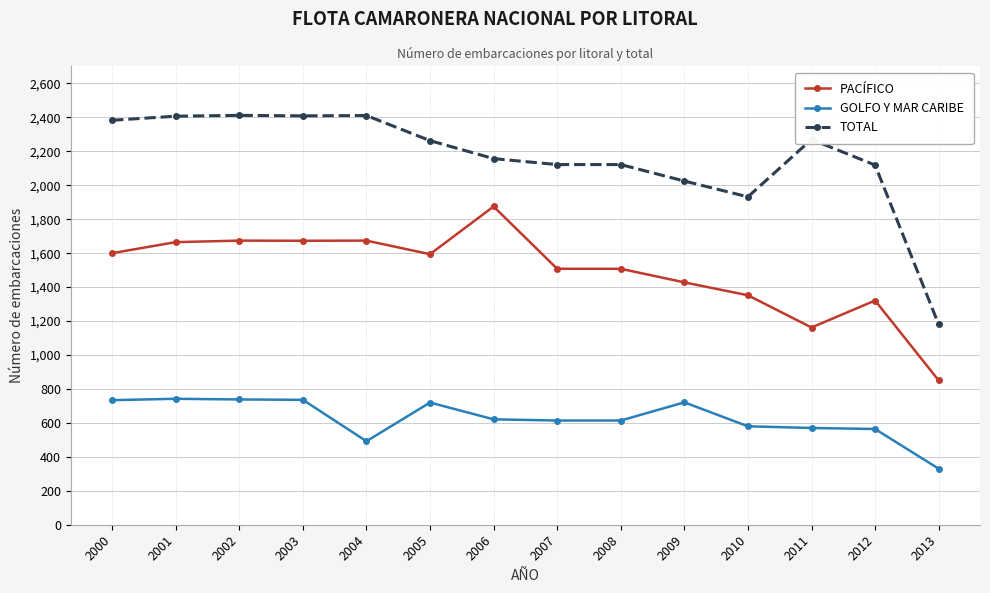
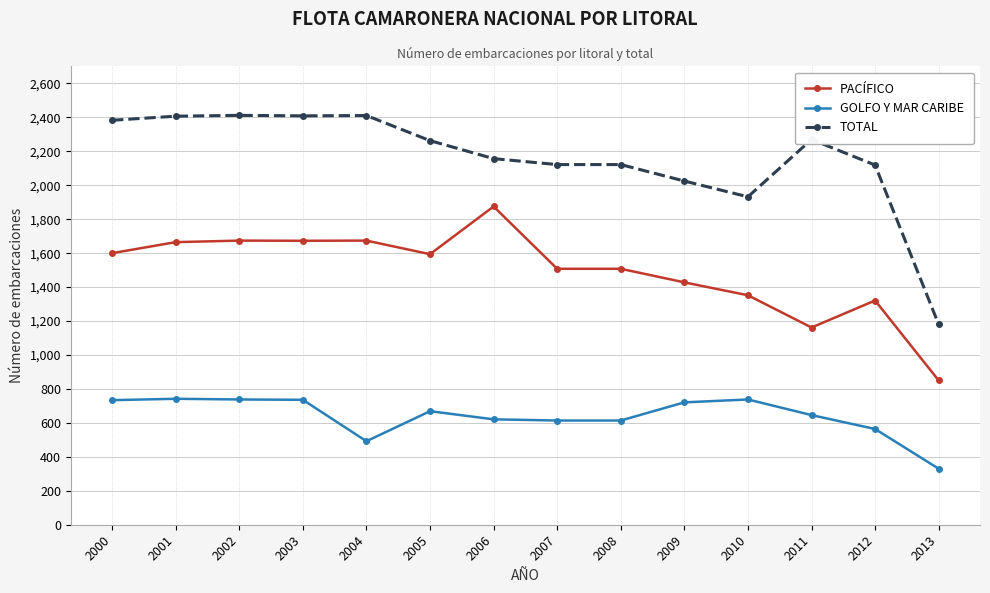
  {
    "PACÍFICO": {
      "2000": "1,600",
      "2001": "1,670",
      "2002": "1,670",
      "2003": "1,670",
      "2004": "1,670",
      "2005": "1,590",
      "2006": "1,880",
      "2007": "1,510",
      "2008": "1,510",
      "2009": "1,430",
      "2010": "1,350",
      "2011": "1,160",
      "2012": "1,320",
      "2013": "850"
    },
    "GOLFO Y MAR CARIBE": {
      "2000": "730",
      "2001": "740",
      "2002": "740",
      "2003": "740",
      "2004": "490",
-     "2005": "720",
+     "2005": "670",
      "2006": "620",
      "2007": "610",
      "2008": "610",
      "2009": "720",
-     "2010": "580",
-     "2011": "570",
+     "2010": "740",
+     "2011": "650",
      "2012": "560",
      "2013": "330"
    },
    "TOTAL": {
      "2000": "2,380",
      "2001": "2,410",
      "2002": "2,410",
      "2003": "2,410",
      "2004": "2,410",
      "2005": "2,260",
      "2006": "2,160",
      "2007": "2,120",
      "2008": "2,120",
      "2009": "2,030",
      "2010": "1,930",
      "2012": "2,120",
      "2013": "1,180"
    }
  }
